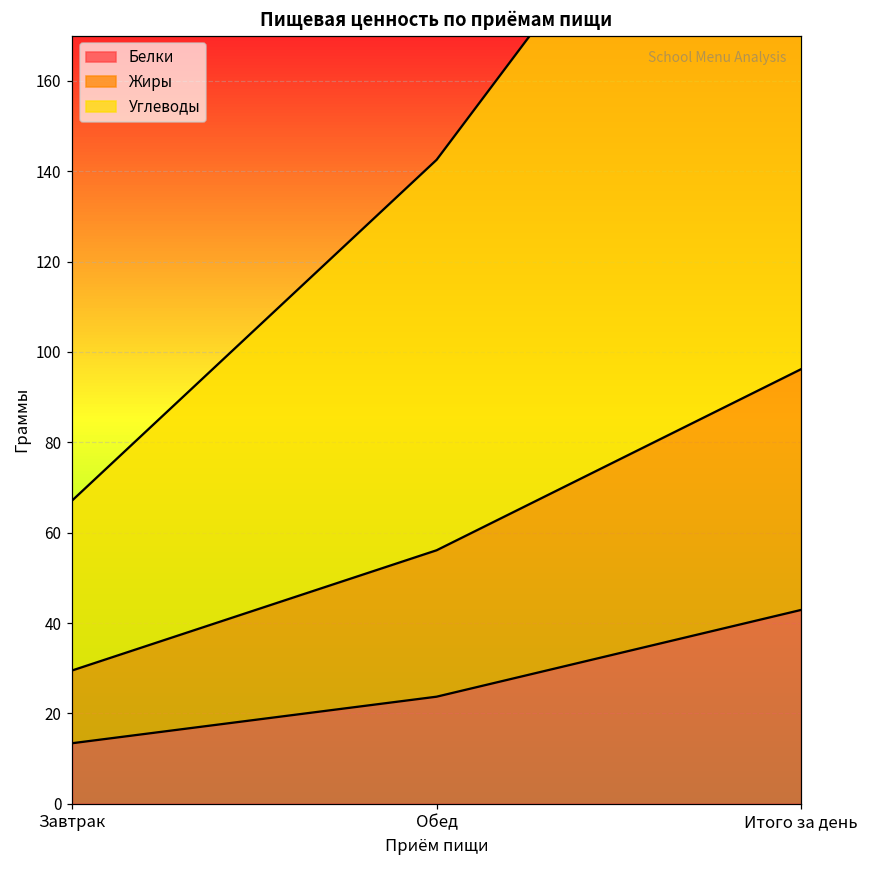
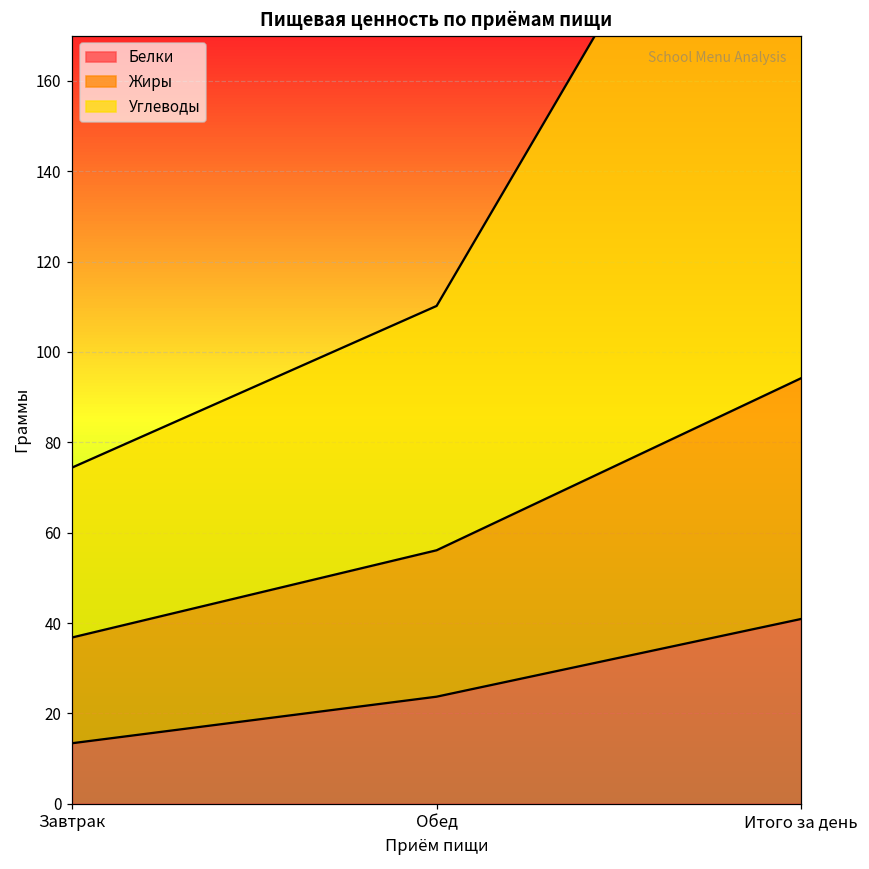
  {
    "Белки": {
      "Завтрак": 13,
      "Обед": 24,
-     "Итого за день": 43
+     "Итого за день": 41
    },
    "Жиры": {
-     "Завтрак": 16,
+     "Завтрак": 23,
      "Обед": 32,
      "Итого за день": 53
    },
    "Углеводы": {
      "Завтрак": 38,
-     "Обед": 86
+     "Обед": 54
    }
  }
